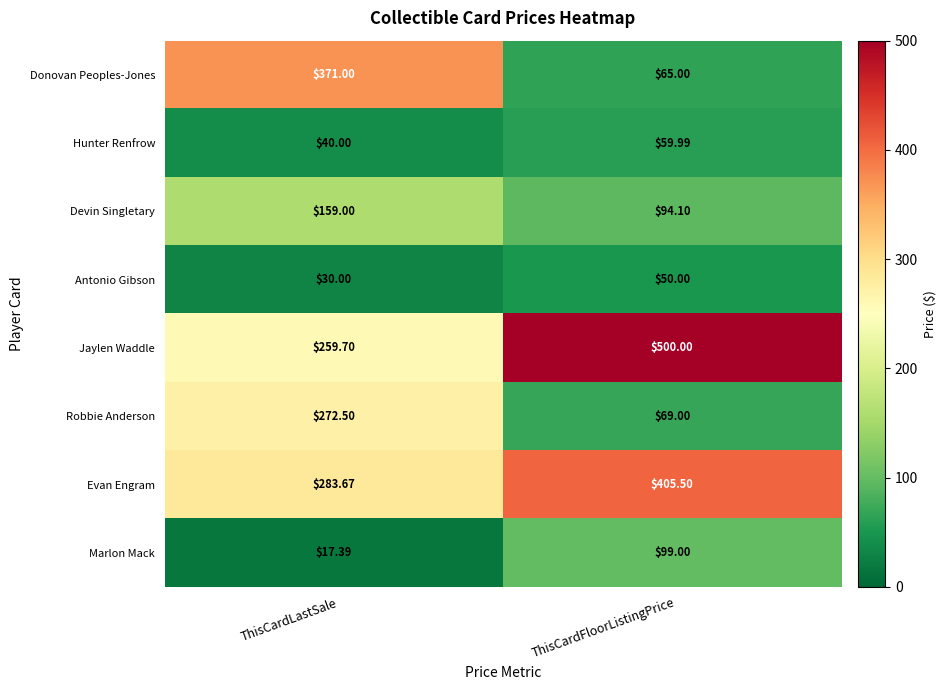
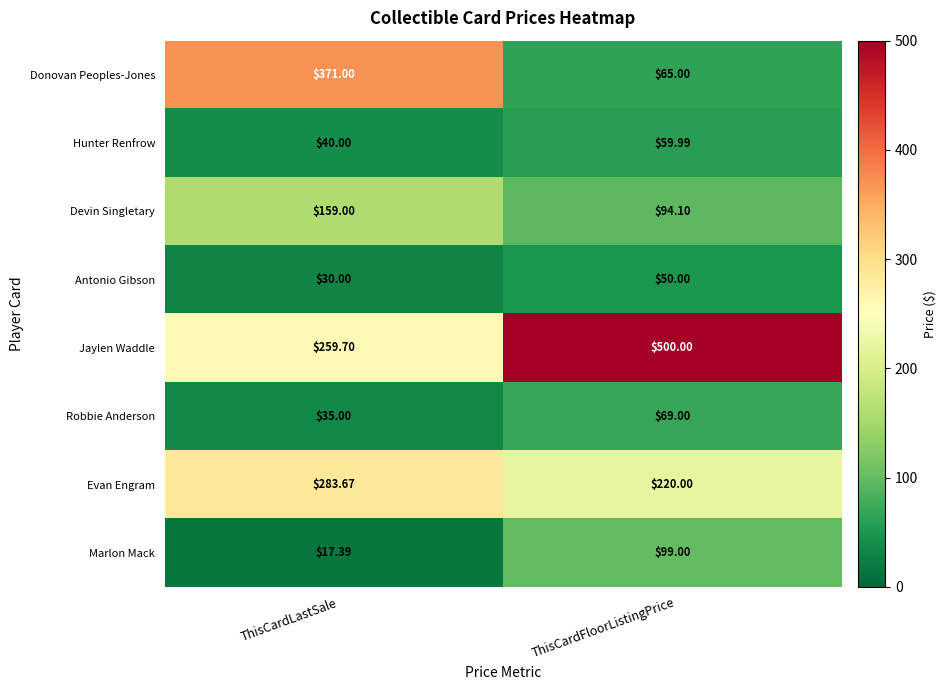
  {
    "Donovan Peoples-Jones": {
      "ThisCardLastSale": "$371.00",
      "ThisCardFloorListingPrice": "$65.00"
    },
    "Hunter Renfrow": {
      "ThisCardLastSale": "$40.00",
      "ThisCardFloorListingPrice": "$59.99"
    },
    "Devin Singletary": {
      "ThisCardLastSale": "$159.00",
      "ThisCardFloorListingPrice": "$94.10"
    },
    "Antonio Gibson": {
      "ThisCardLastSale": "$30.00",
      "ThisCardFloorListingPrice": "$50.00"
    },
    "Jaylen Waddle": {
      "ThisCardLastSale": "$259.70",
      "ThisCardFloorListingPrice": "$500.00"
    },
    "Robbie Anderson": {
-     "ThisCardLastSale": "$272.50",
+     "ThisCardLastSale": "$35.00",
      "ThisCardFloorListingPrice": "$69.00"
    },
    "Evan Engram": {
      "ThisCardLastSale": "$283.67",
-     "ThisCardFloorListingPrice": "$405.50"
+     "ThisCardFloorListingPrice": "$220.00"
    },
    "Marlon Mack": {
      "ThisCardLastSale": "$17.39",
      "ThisCardFloorListingPrice": "$99.00"
    }
  }
